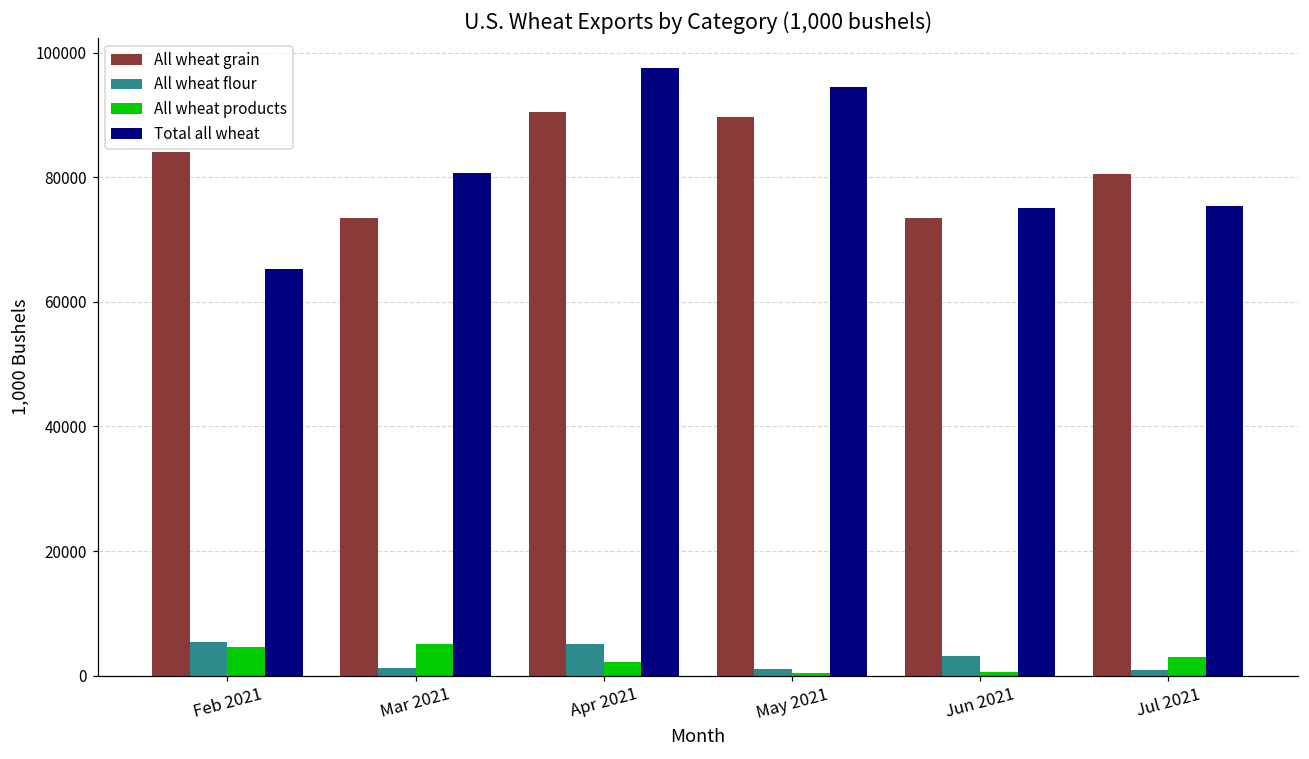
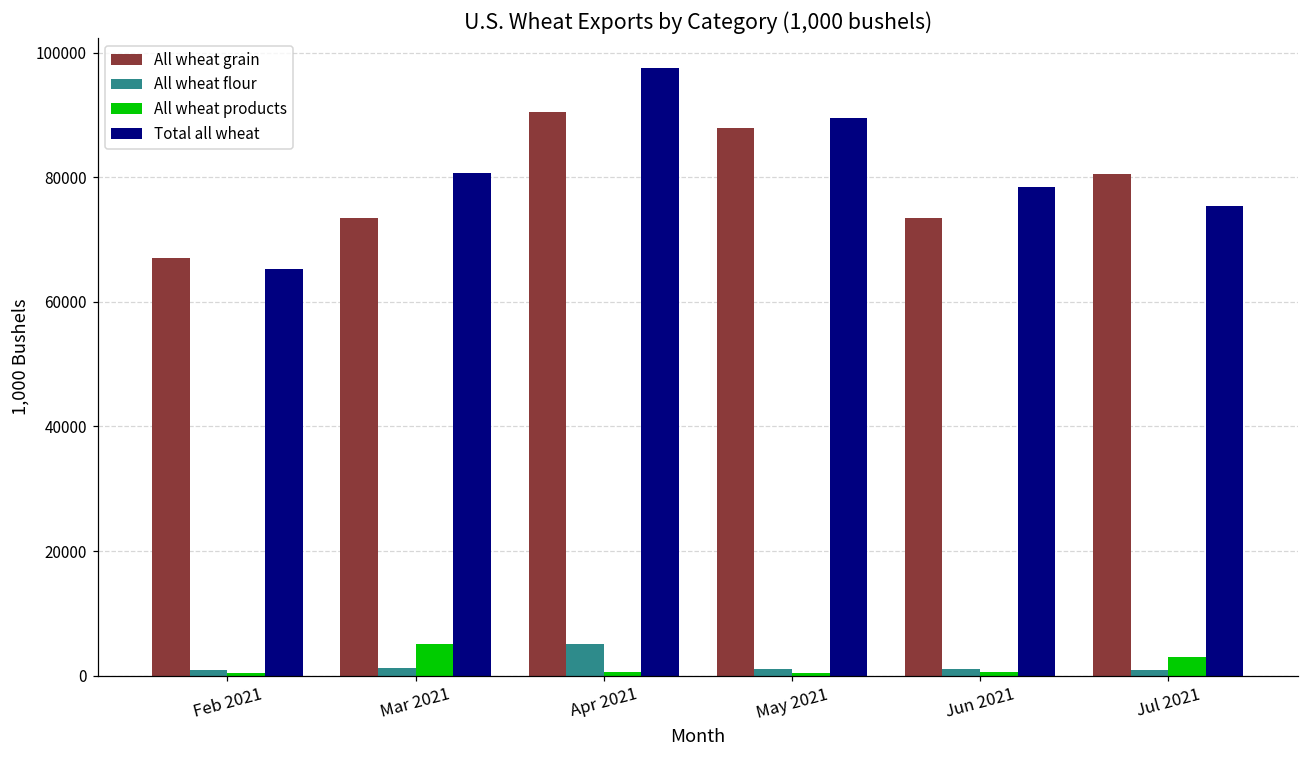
  {
    "All wheat grain": {
-     "Feb 2021": 84000,
+     "Feb 2021": 67000,
      "Mar 2021": 74000,
      "Apr 2021": 90000,
-     "May 2021": 90000,
+     "May 2021": 88000,
      "Jun 2021": 74000,
      "Jul 2021": 81000
    },
    "All wheat flour": {
-     "Feb 2021": 5000,
+     "Feb 2021": 1000,
      "Mar 2021": 1000,
      "Apr 2021": 5000,
      "May 2021": 1000,
-     "Jun 2021": 3000,
+     "Jun 2021": 1000,
      "Jul 2021": 1000
    },
    "All wheat products": {
-     "Feb 2021": 5000,
+     "Feb 2021": 0,
      "Mar 2021": 5000,
-     "Apr 2021": 2000,
+     "Apr 2021": 1000,
      "May 2021": 0,
      "Jun 2021": 1000,
      "Jul 2021": 3000
    },
    "Total all wheat": {
      "Feb 2021": 65000,
      "Mar 2021": 81000,
      "Apr 2021": 98000,
-     "May 2021": 94000,
-     "Jun 2021": 75000,
+     "May 2021": 89000,
+     "Jun 2021": 78000,
      "Jul 2021": 75000
    }
  }
